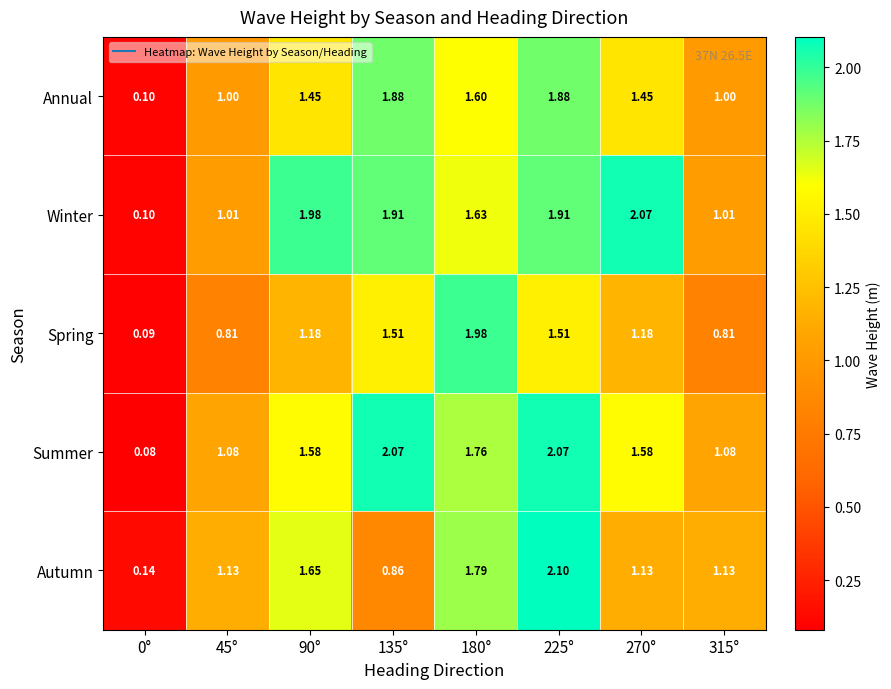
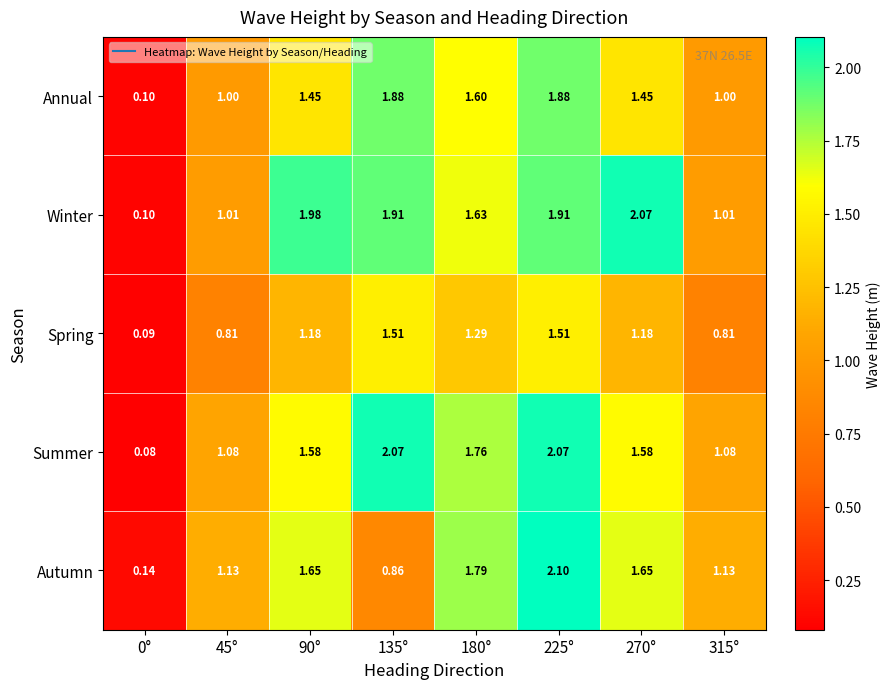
  {
    "Annual": {
      "0°": 0.10,
      "45°": 1.00,
      "90°": 1.45,
      "135°": 1.88,
      "180°": 1.60,
      "225°": 1.88,
      "270°": 1.45
    },
    "Winter": {
      "0°": 0.10,
      "45°": 1.01,
      "90°": 1.98,
      "135°": 1.91,
      "180°": 1.63,
      "225°": 1.91,
      "270°": 2.07,
      "315°": 1.01
    },
    "Spring": {
      "0°": 0.09,
      "45°": 0.81,
      "90°": 1.18,
      "135°": 1.51,
-     "180°": 1.98,
+     "180°": 1.29,
      "225°": 1.51,
      "270°": 1.18,
      "315°": 0.81
    },
    "Summer": {
      "0°": 0.08,
      "45°": 1.08,
      "90°": 1.58,
      "135°": 2.07,
      "180°": 1.76,
      "225°": 2.07,
      "270°": 1.58,
      "315°": 1.08
    },
    "Autumn": {
      "0°": 0.14,
      "45°": 1.13,
      "90°": 1.65,
      "135°": 0.86,
      "180°": 1.79,
      "225°": 2.10,
-     "270°": 1.13,
+     "270°": 1.65,
      "315°": 1.13
    }
  }
